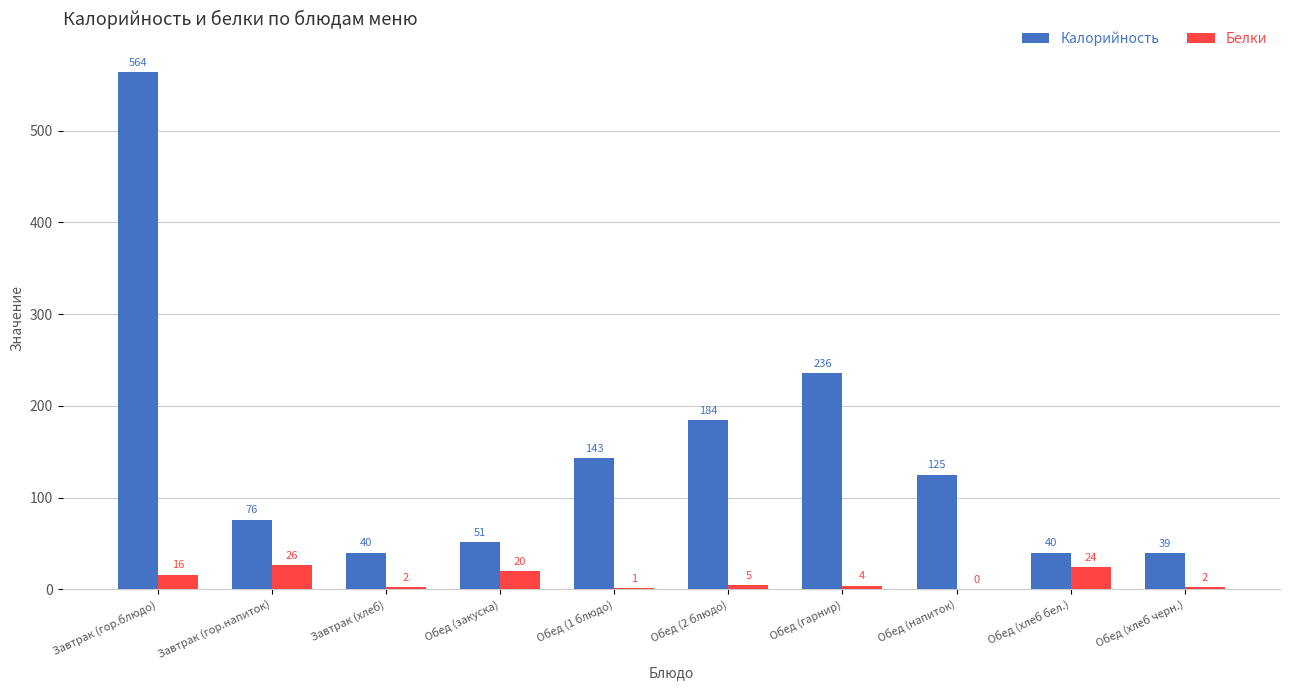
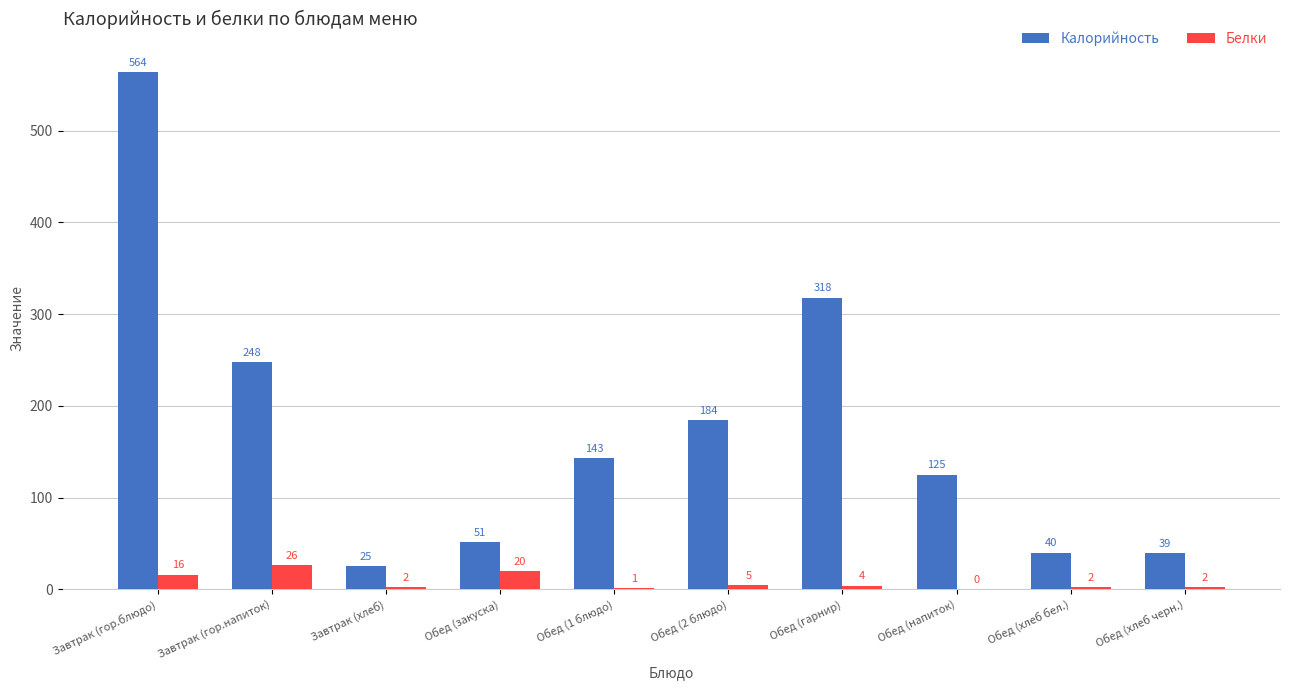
  {
    "Калорийность": {
      "Завтрак (гор.блюдо)": 564,
-     "Завтрак (гор.напиток)": 76,
-     "Завтрак (хлеб)": 40,
+     "Завтрак (гор.напиток)": 248,
+     "Завтрак (хлеб)": 25,
      "Обед (закуска)": 51,
      "Обед (1 блюдо)": 143,
      "Обед (2 блюдо)": 184,
-     "Обед (гарнир)": 236,
+     "Обед (гарнир)": 318,
      "Обед (напиток)": 125,
      "Обед (хлеб бел.)": 40,
      "Обед (хлеб черн.)": 39
    },
    "Белки": {
      "Завтрак (гор.блюдо)": 16,
      "Завтрак (гор.напиток)": 26,
      "Завтрак (хлеб)": 2,
      "Обед (закуска)": 20,
      "Обед (1 блюдо)": 1,
      "Обед (2 блюдо)": 5,
      "Обед (гарнир)": 4,
      "Обед (напиток)": 0,
-     "Обед (хлеб бел.)": 24,
+     "Обед (хлеб бел.)": 2,
      "Обед (хлеб черн.)": 2
    }
  }
